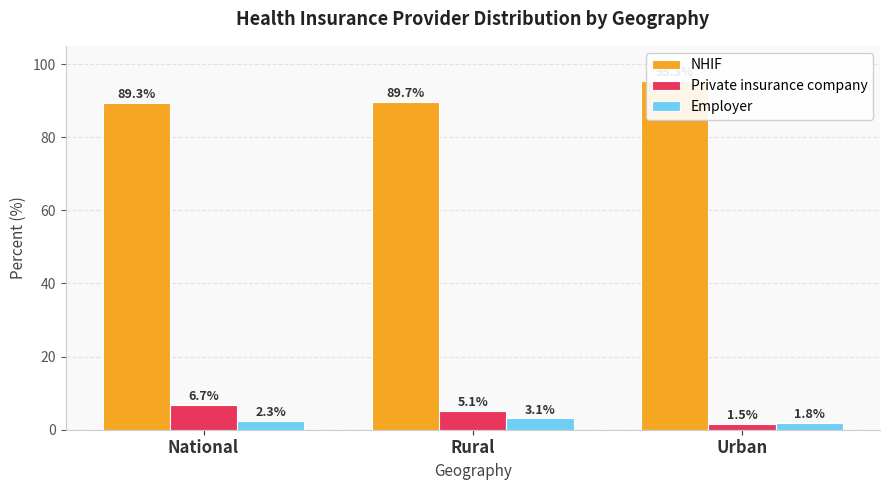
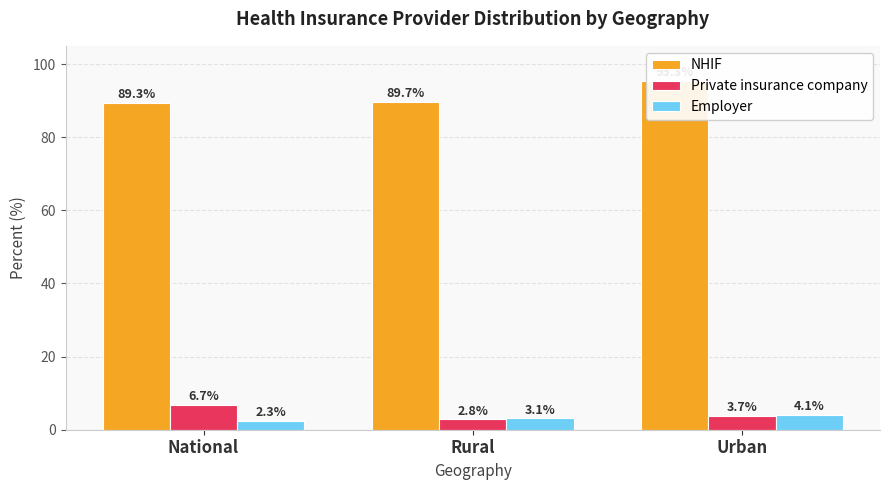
  {
    "NHIF": {
      "National": "89.3%",
      "Rural": "89.7%"
    },
    "Private insurance company": {
      "National": "6.7%",
-     "Rural": "5.1%",
-     "Urban": "1.5%"
+     "Rural": "2.8%",
+     "Urban": "3.7%"
    },
    "Employer": {
      "National": "2.3%",
      "Rural": "3.1%",
-     "Urban": "1.8%"
+     "Urban": "4.1%"
    }
  }
